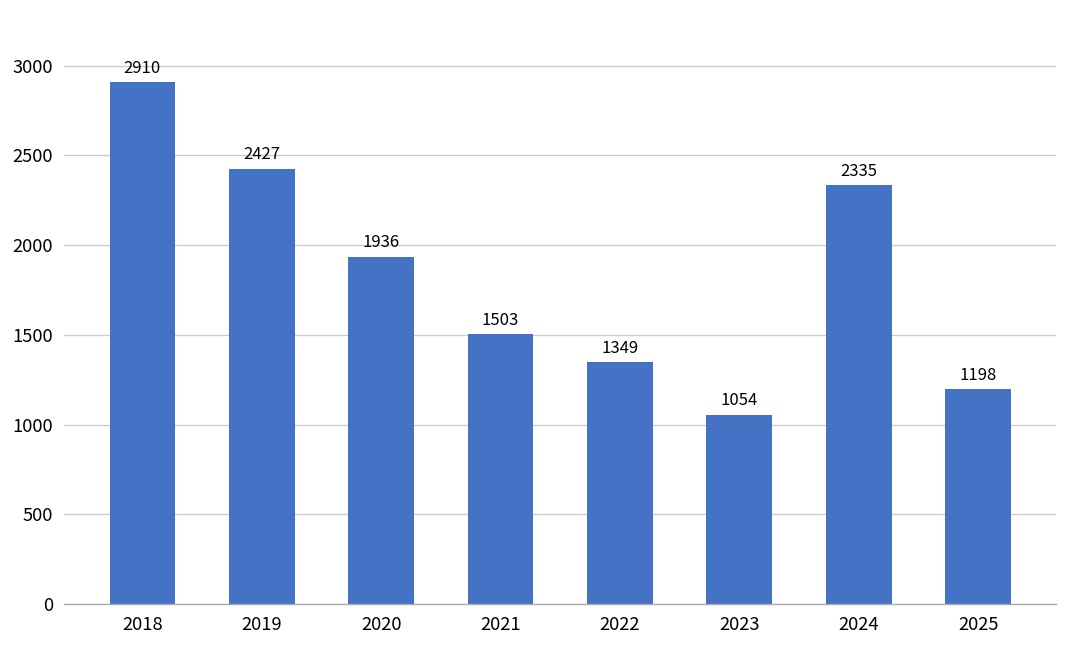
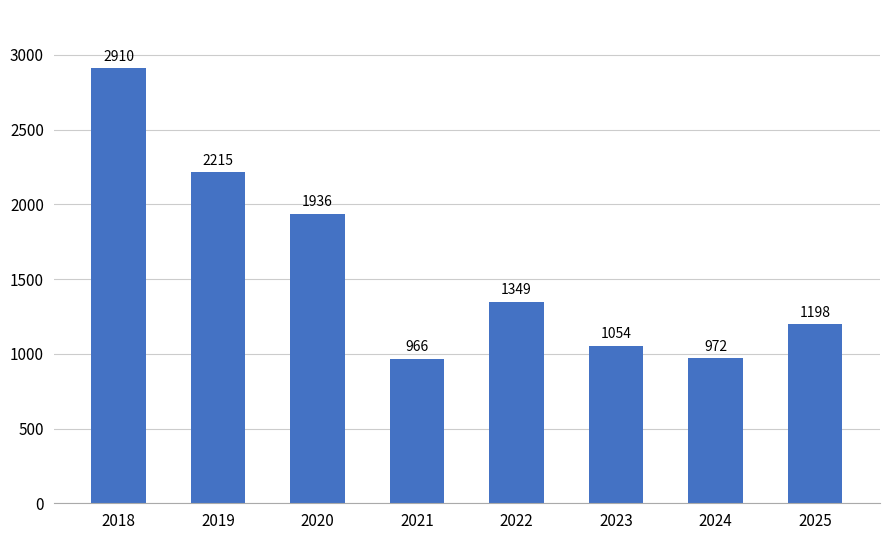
  {
    "2018": 2910,
-   "2019": 2427,
+   "2019": 2215,
    "2020": 1936,
-   "2021": 1503,
+   "2021": 966,
    "2022": 1349,
    "2023": 1054,
-   "2024": 2335,
+   "2024": 972,
    "2025": 1198
  }
